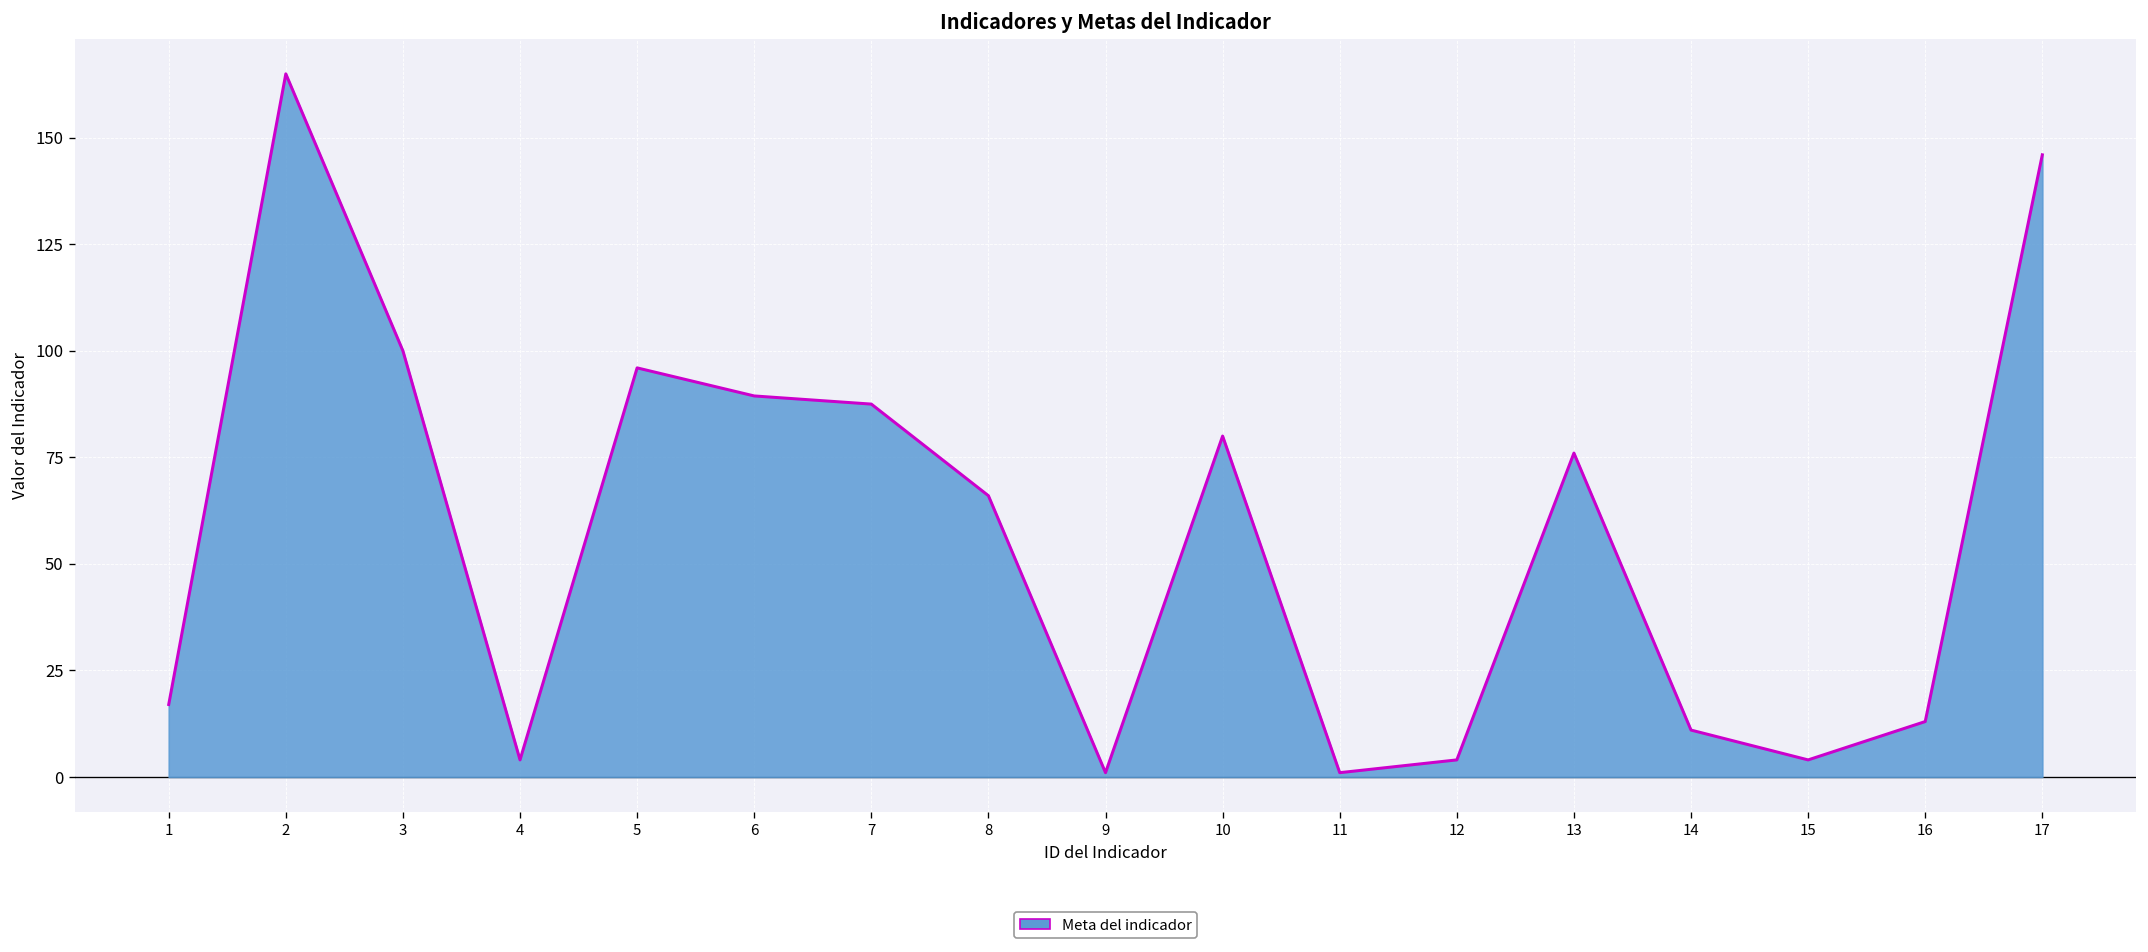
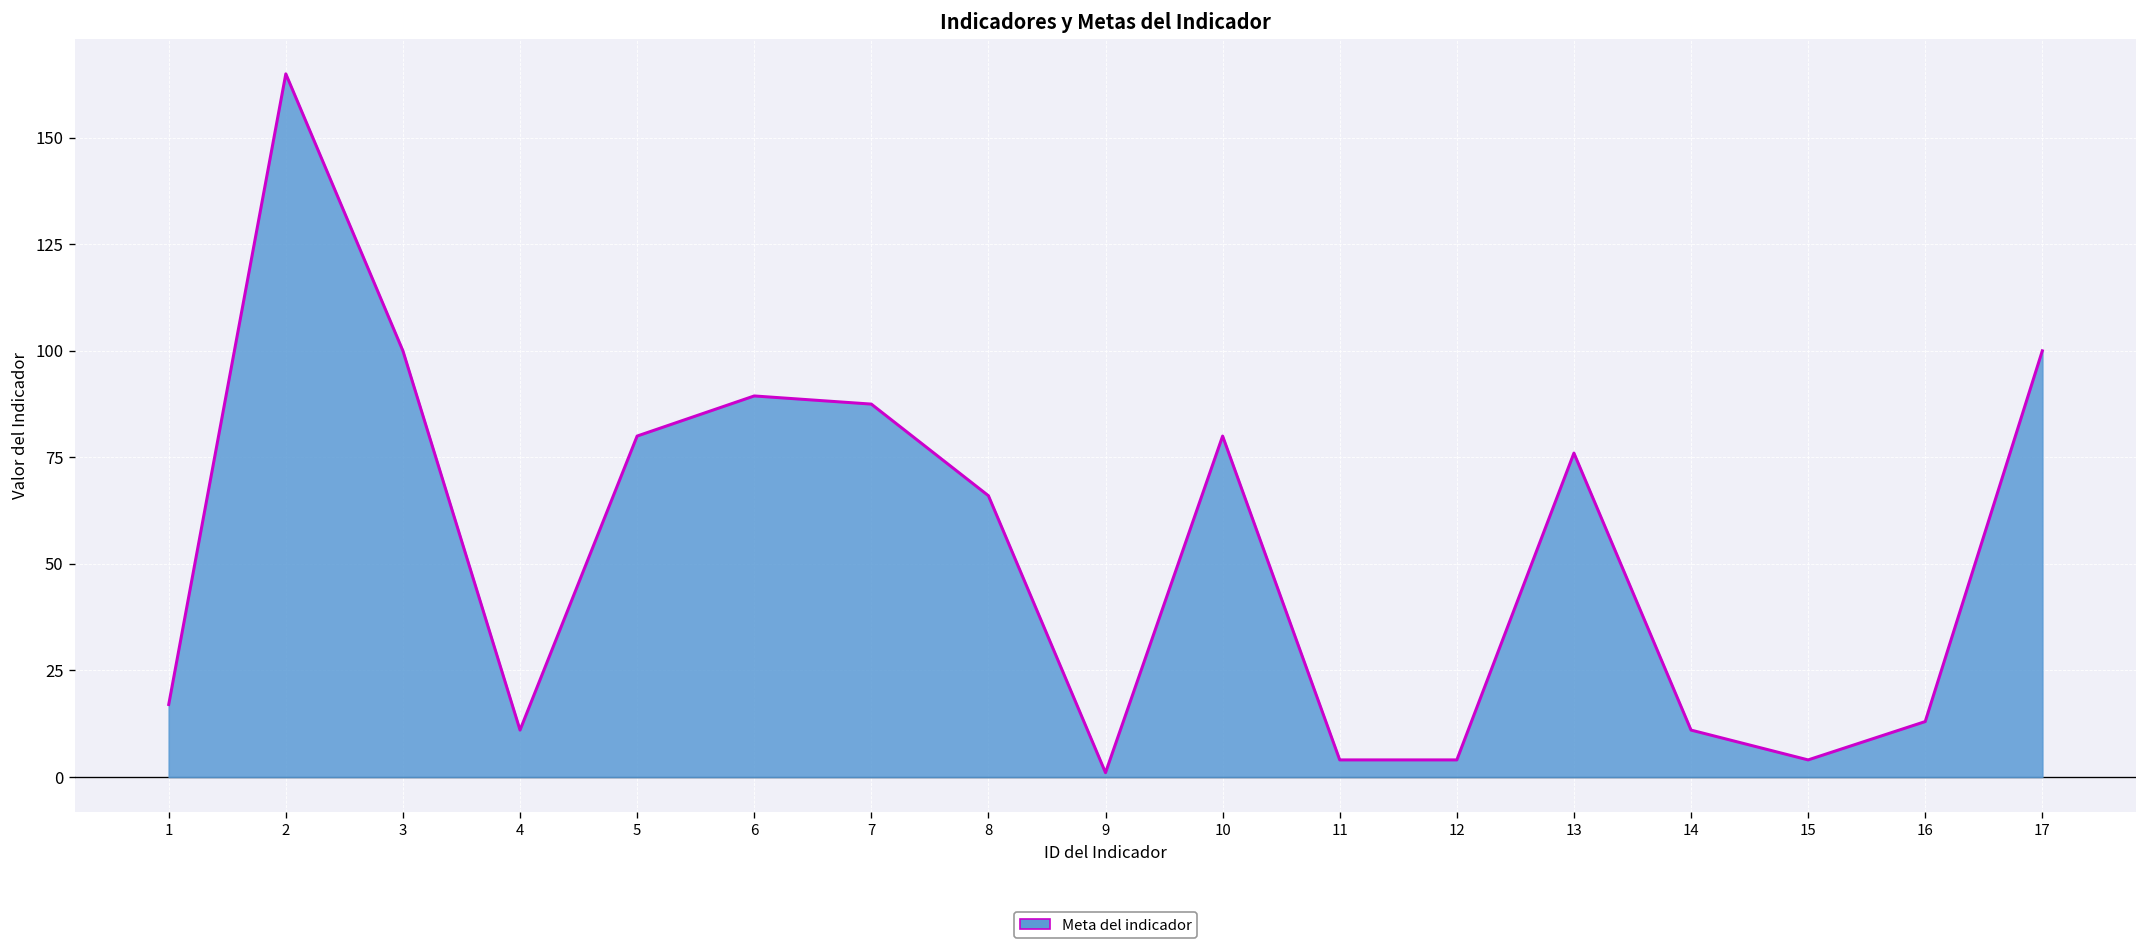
  {
    "1": 17,
    "2": 165,
    "3": 100,
-   "4": 4,
-   "5": 96,
+   "4": 11,
+   "5": 80,
    "6": 89,
    "7": 88,
    "8": 66,
    "9": 1,
    "10": 80,
-   "11": 1,
+   "11": 4,
    "12": 4,
    "13": 76,
    "14": 11,
    "15": 4,
    "16": 13,
-   "17": 146
+   "17": 100
  }
